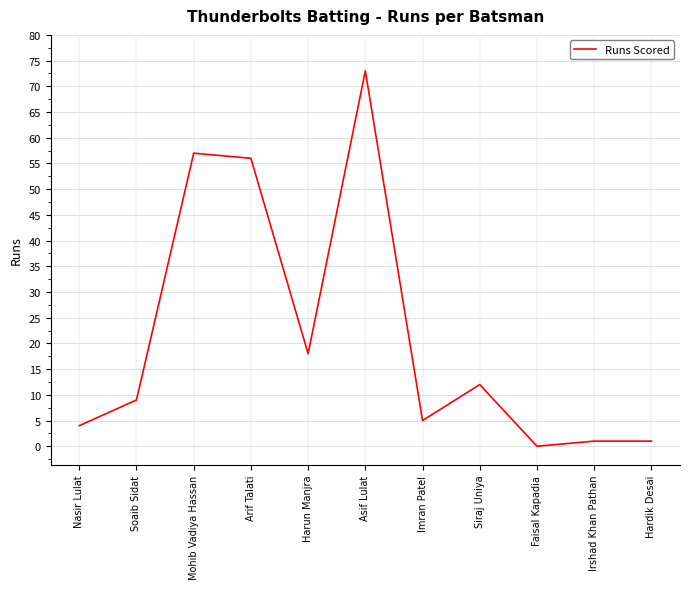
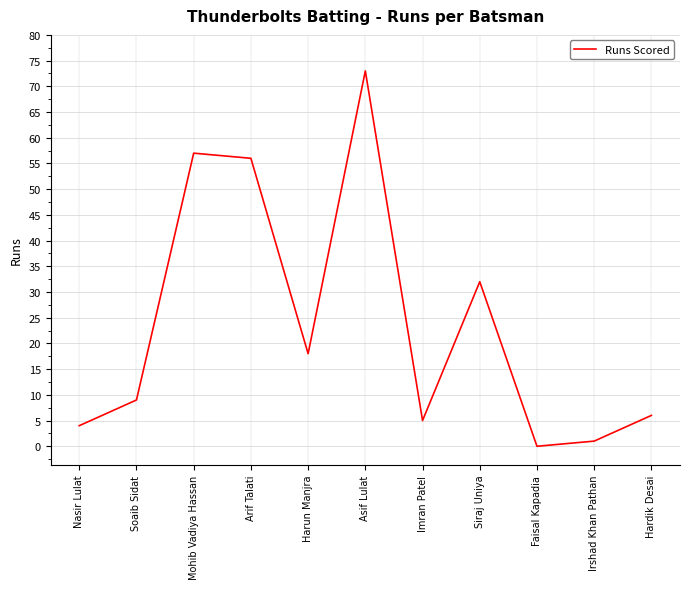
  {
    "Nasir Lulat": 4,
    "Soaib Sidat": 9,
    "Mohib Vadiya Hassan": 57,
    "Arif Talati": 56,
    "Harun Manjra": 18,
    "Asif Lulat": 73,
    "Imran Patel": 5,
-   "Siraj Uniya": 12,
+   "Siraj Uniya": 32,
    "Faisal Kapadia": 0,
    "Irshad Khan Pathan": 1,
-   "Hardik Desai": 1
+   "Hardik Desai": 6
  }
